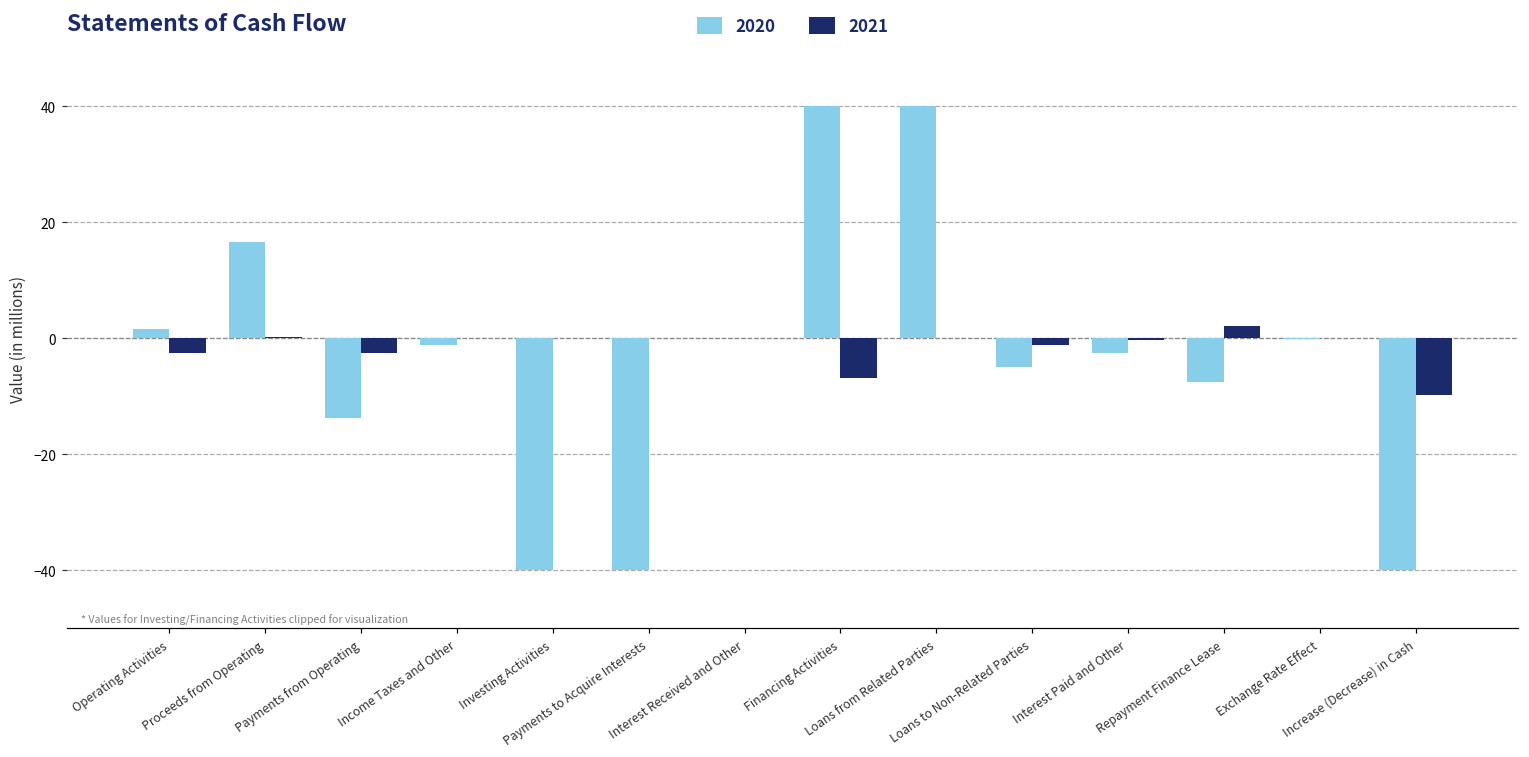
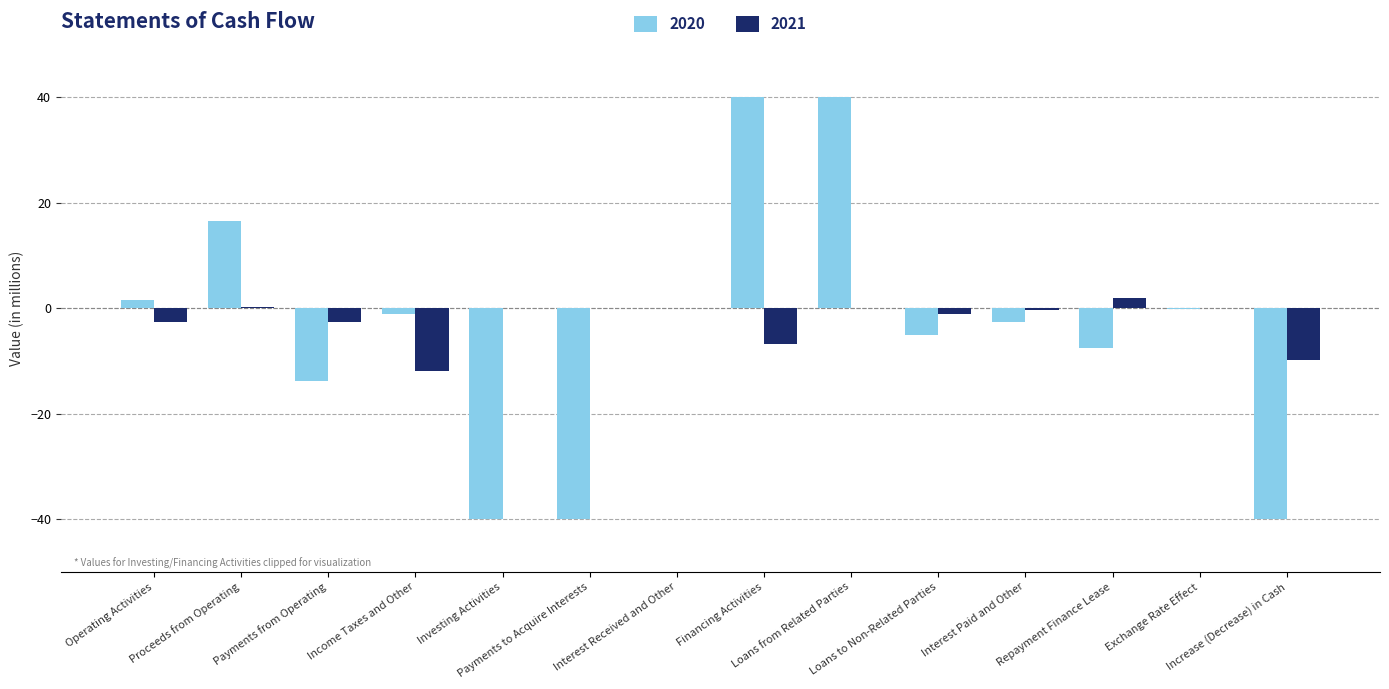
  {
    "2020": {
      "Operating Activities": 2,
      "Proceeds from Operating": 17,
      "Payments from Operating": -14,
      "Income Taxes and Other": -1,
      "Investing Activities": -40,
      "Payments to Acquire Interests": -40,
      "Financing Activities": 40,
      "Loans from Related Parties": 40,
      "Loans to Non-Related Parties": -5,
      "Interest Paid and Other": -3,
      "Repayment Finance Lease": -8,
      "Increase (Decrease) in Cash": -40
    },
    "2021": {
      "Operating Activities": -3,
      "Payments from Operating": -3,
-     "Income Taxes and Other": 0,
+     "Income Taxes and Other": -12,
      "Payments to Acquire Interests": 0,
      "Financing Activities": -7,
      "Loans from Related Parties": 0,
      "Loans to Non-Related Parties": -1,
      "Repayment Finance Lease": 2,
      "Increase (Decrease) in Cash": -10
    }
  }
